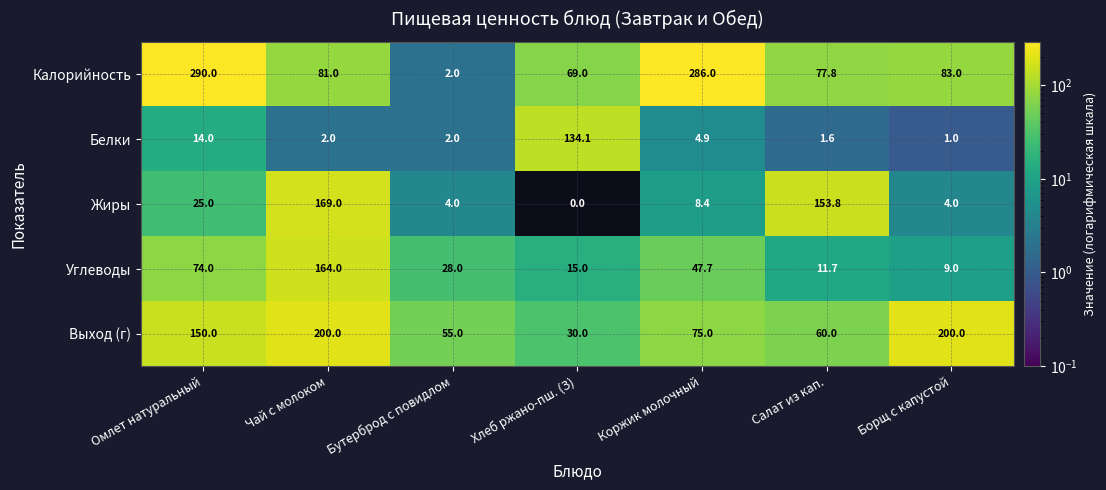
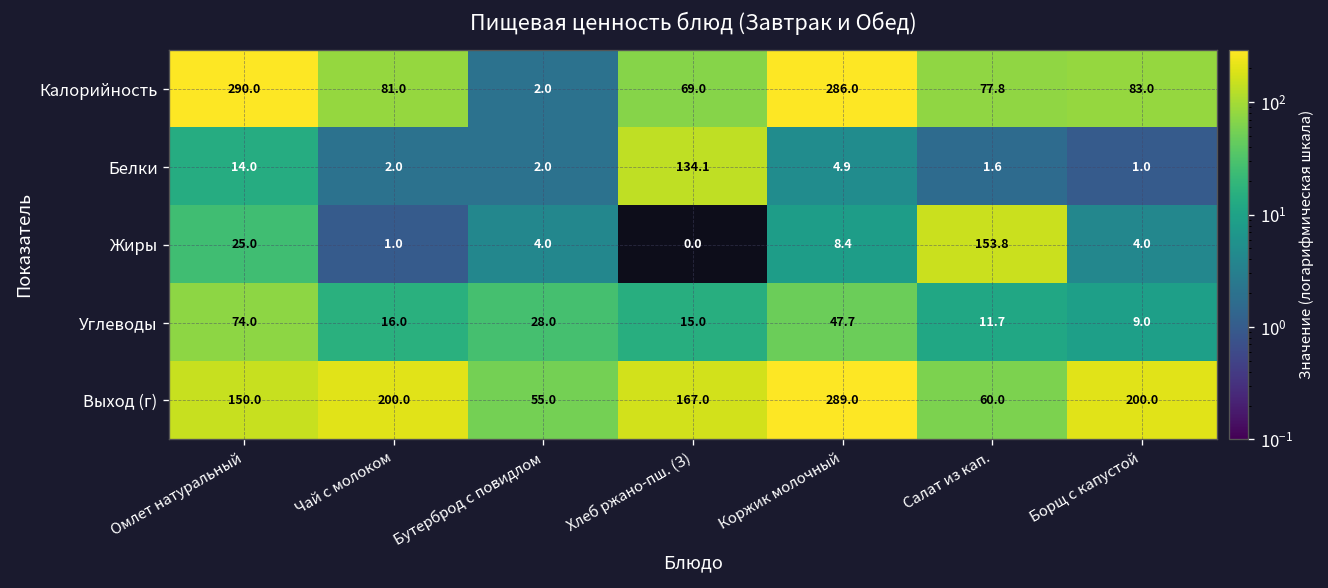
  {
    "Калорийность": {
      "Омлет натуральный": 290.0,
      "Чай с молоком": 81.0,
      "Бутерброд с повидлом": 2.0,
      "Хлеб ржано-пш. (З)": 69.0,
      "Коржик молочный": 286.0,
      "Салат из кап.": 77.8,
      "Борщ с капустой": 83.0
    },
    "Белки": {
      "Омлет натуральный": 14.0,
      "Чай с молоком": 2.0,
      "Бутерброд с повидлом": 2.0,
      "Хлеб ржано-пш. (З)": 134.1,
      "Коржик молочный": 4.9,
      "Салат из кап.": 1.6,
      "Борщ с капустой": 1.0
    },
    "Жиры": {
      "Омлет натуральный": 25.0,
-     "Чай с молоком": 169.0,
+     "Чай с молоком": 1.0,
      "Бутерброд с повидлом": 4.0,
      "Хлеб ржано-пш. (З)": 0.0,
      "Коржик молочный": 8.4,
      "Салат из кап.": 153.8,
      "Борщ с капустой": 4.0
    },
    "Углеводы": {
      "Омлет натуральный": 74.0,
-     "Чай с молоком": 164.0,
+     "Чай с молоком": 16.0,
      "Бутерброд с повидлом": 28.0,
      "Хлеб ржано-пш. (З)": 15.0,
      "Коржик молочный": 47.7,
      "Салат из кап.": 11.7,
      "Борщ с капустой": 9.0
    },
    "Выход (г)": {
      "Омлет натуральный": 150.0,
      "Чай с молоком": 200.0,
      "Бутерброд с повидлом": 55.0,
-     "Хлеб ржано-пш. (З)": 30.0,
-     "Коржик молочный": 75.0,
+     "Хлеб ржано-пш. (З)": 167.0,
+     "Коржик молочный": 289.0,
      "Салат из кап.": 60.0,
      "Борщ с капустой": 200.0
    }
  }
